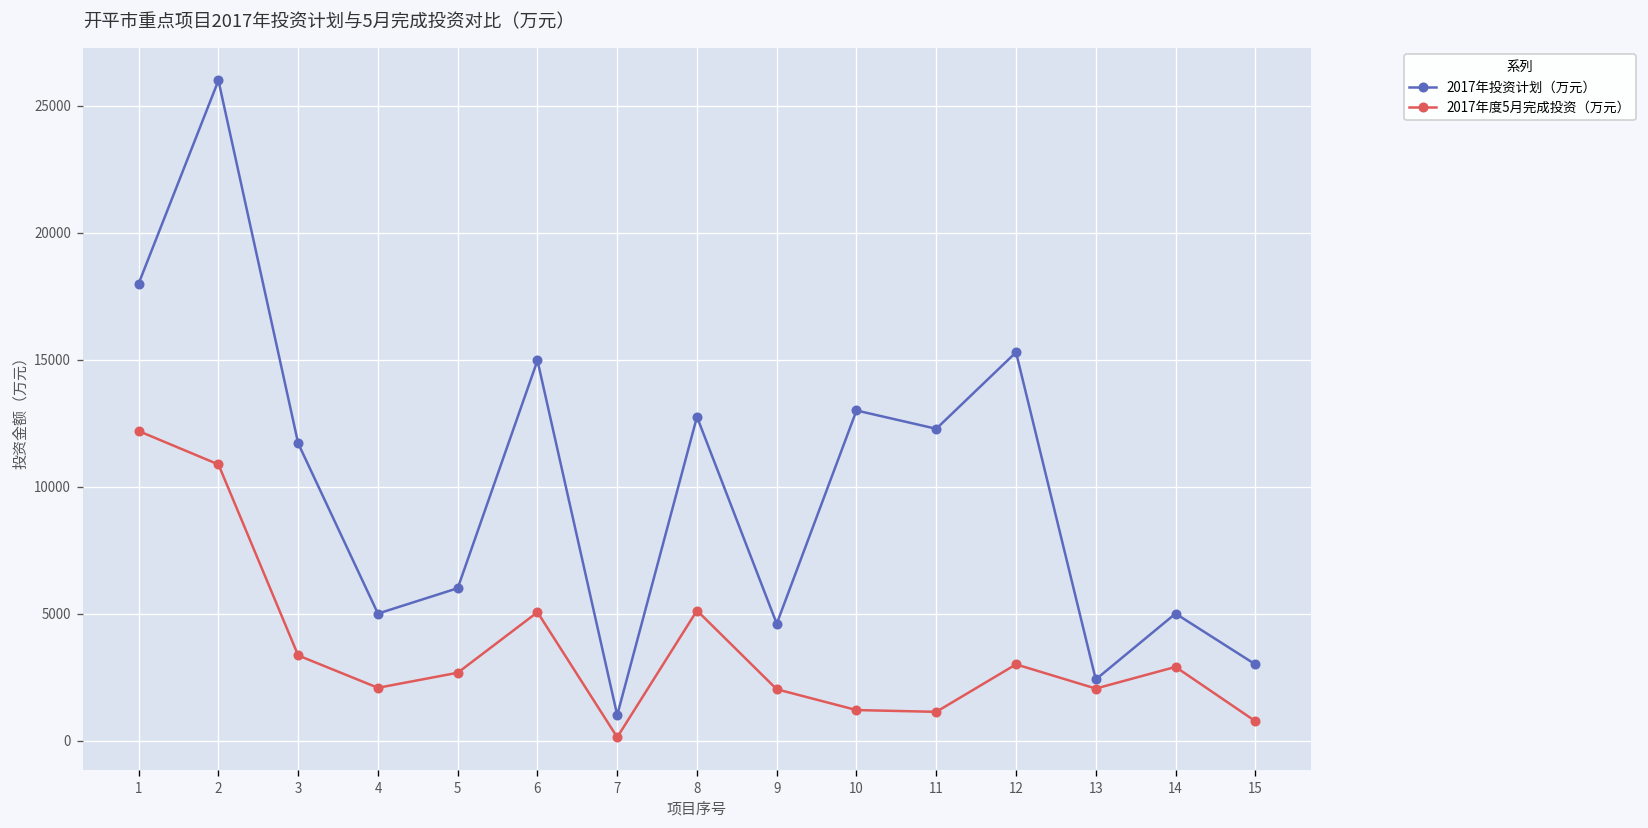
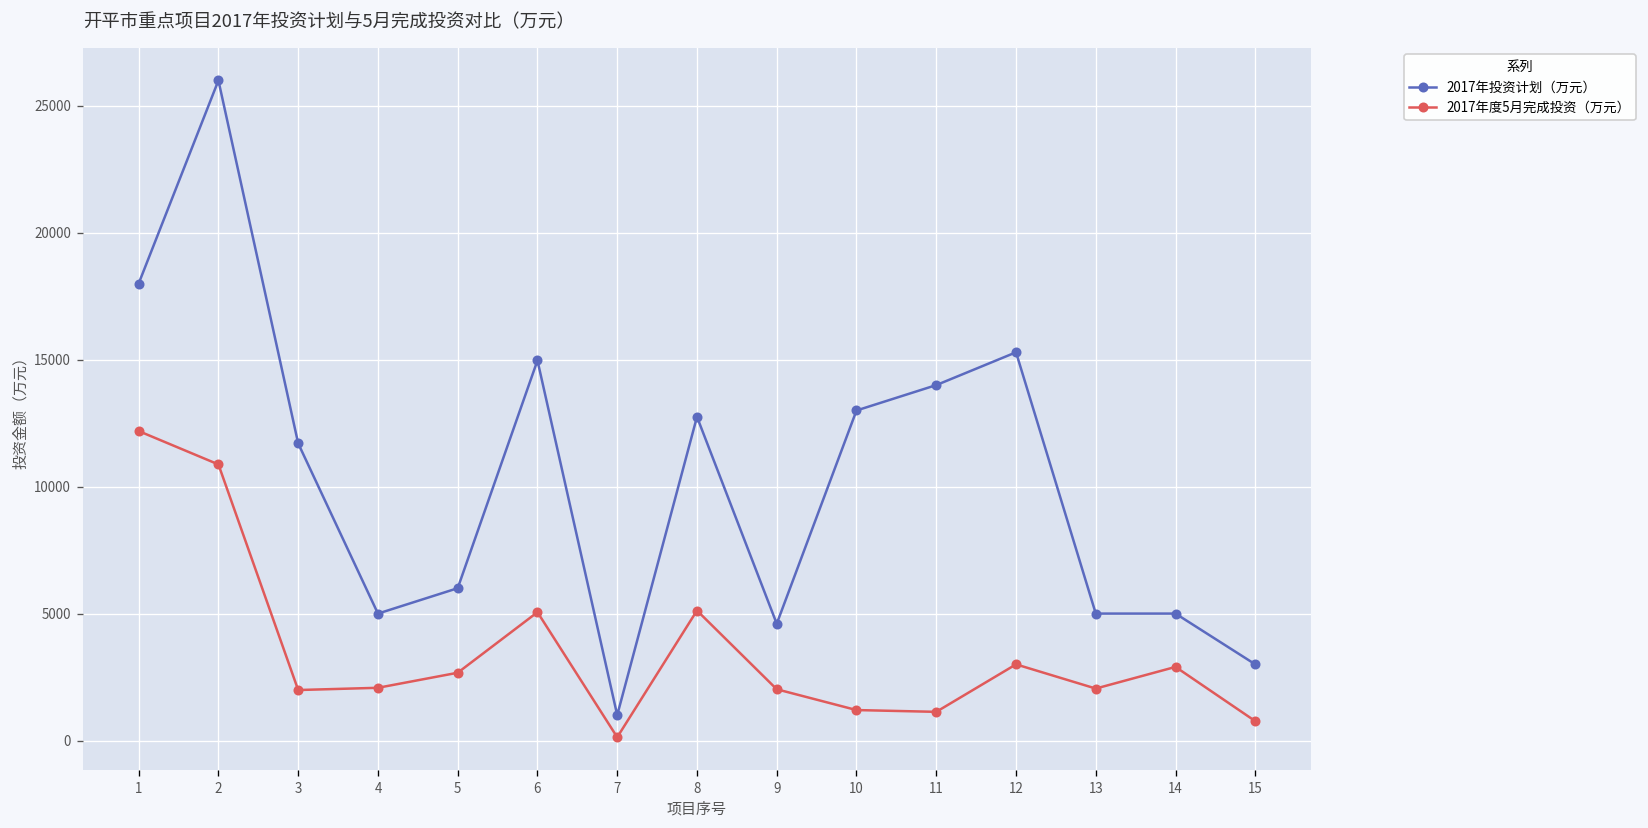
  {
    "2017年投资计划（万元）": {
      "1": 18000,
      "2": 26000,
      "3": 11700,
      "4": 5000,
      "5": 6000,
      "6": 15000,
      "7": 1000,
      "8": 12800,
      "9": 4600,
      "10": 13000,
-     "11": 12300,
+     "11": 14000,
      "12": 15300,
-     "13": 2400,
+     "13": 5000,
      "14": 5000,
      "15": 3000
    },
    "2017年度5月完成投资（万元）": {
      "1": 12200,
      "2": 10900,
-     "3": 3400,
+     "3": 2000,
      "4": 2100,
      "5": 2700,
      "6": 5100,
      "7": 100,
      "8": 5100,
      "9": 2000,
      "10": 1200,
      "11": 1100,
      "12": 3000,
      "13": 2000,
      "14": 2900,
      "15": 800
    }
  }
